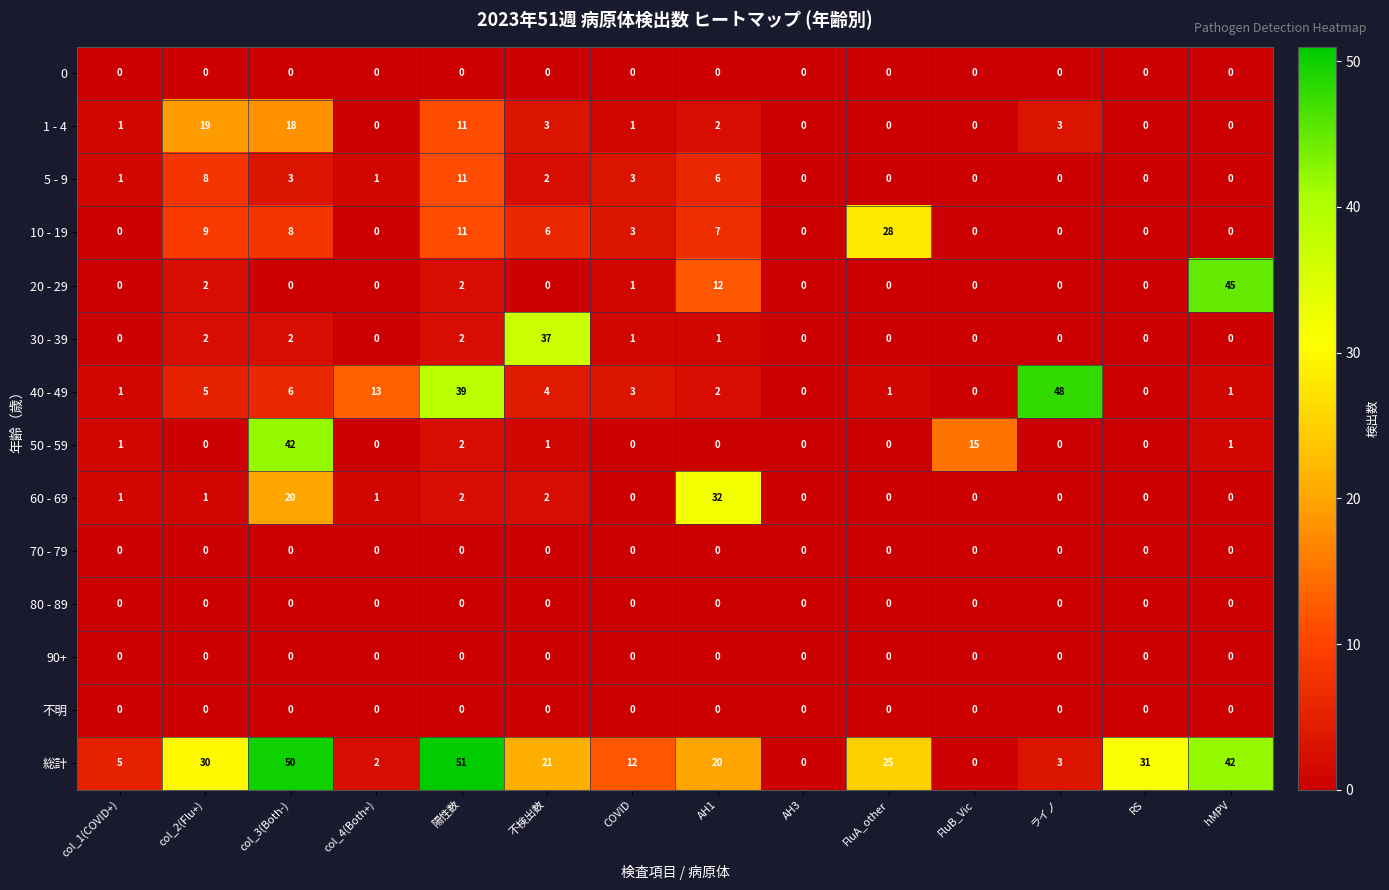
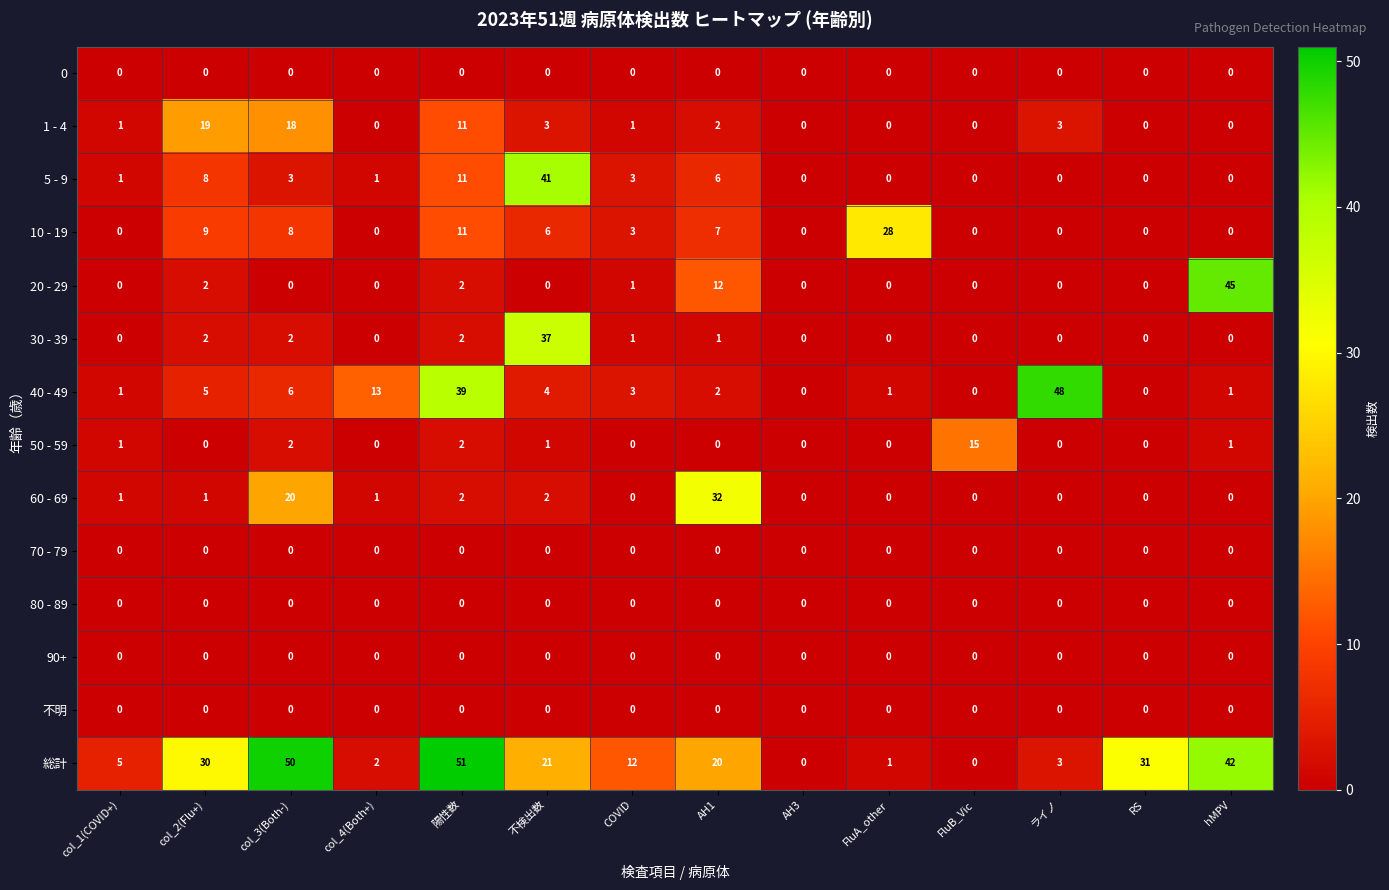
  {
    "0": {
      "col_1(COVID+)": 0,
      "col_2(Flu+)": 0,
      "col_3(Both-)": 0,
      "col_4(Both+)": 0,
      "陽性数": 0,
      "不検出数": 0,
      "COVID": 0,
      "AH1": 0,
      "AH3": 0,
      "FluA_other": 0,
      "FluB_Vic": 0,
      "ライノ": 0,
      "RS": 0,
      "hMPV": 0
    },
    "1 - 4": {
      "col_1(COVID+)": 1,
      "col_2(Flu+)": 19,
      "col_3(Both-)": 18,
      "col_4(Both+)": 0,
      "陽性数": 11,
      "不検出数": 3,
      "COVID": 1,
      "AH1": 2,
      "AH3": 0,
      "FluA_other": 0,
      "FluB_Vic": 0,
      "ライノ": 3,
      "RS": 0,
      "hMPV": 0
    },
    "5 - 9": {
      "col_1(COVID+)": 1,
      "col_2(Flu+)": 8,
      "col_3(Both-)": 3,
      "col_4(Both+)": 1,
      "陽性数": 11,
-     "不検出数": 2,
+     "不検出数": 41,
      "COVID": 3,
      "AH1": 6,
      "AH3": 0,
      "FluA_other": 0,
      "FluB_Vic": 0,
      "ライノ": 0,
      "RS": 0,
      "hMPV": 0
    },
    "10 - 19": {
      "col_1(COVID+)": 0,
      "col_2(Flu+)": 9,
      "col_3(Both-)": 8,
      "col_4(Both+)": 0,
      "陽性数": 11,
      "不検出数": 6,
      "COVID": 3,
      "AH1": 7,
      "AH3": 0,
      "FluA_other": 28,
      "FluB_Vic": 0,
      "ライノ": 0,
      "RS": 0,
      "hMPV": 0
    },
    "20 - 29": {
      "col_1(COVID+)": 0,
      "col_2(Flu+)": 2,
      "col_3(Both-)": 0,
      "col_4(Both+)": 0,
      "陽性数": 2,
      "不検出数": 0,
      "COVID": 1,
      "AH1": 12,
      "AH3": 0,
      "FluA_other": 0,
      "FluB_Vic": 0,
      "ライノ": 0,
      "RS": 0,
      "hMPV": 45
    },
    "30 - 39": {
      "col_1(COVID+)": 0,
      "col_2(Flu+)": 2,
      "col_3(Both-)": 2,
      "col_4(Both+)": 0,
      "陽性数": 2,
      "不検出数": 37,
      "COVID": 1,
      "AH1": 1,
      "AH3": 0,
      "FluA_other": 0,
      "FluB_Vic": 0,
      "ライノ": 0,
      "RS": 0,
      "hMPV": 0
    },
    "40 - 49": {
      "col_1(COVID+)": 1,
      "col_2(Flu+)": 5,
      "col_3(Both-)": 6,
      "col_4(Both+)": 13,
      "陽性数": 39,
      "不検出数": 4,
      "COVID": 3,
      "AH1": 2,
      "AH3": 0,
      "FluA_other": 1,
      "FluB_Vic": 0,
      "ライノ": 48,
      "RS": 0,
      "hMPV": 1
    },
    "50 - 59": {
      "col_1(COVID+)": 1,
      "col_2(Flu+)": 0,
-     "col_3(Both-)": 42,
+     "col_3(Both-)": 2,
      "col_4(Both+)": 0,
      "陽性数": 2,
      "不検出数": 1,
      "COVID": 0,
      "AH1": 0,
      "AH3": 0,
      "FluA_other": 0,
      "FluB_Vic": 15,
      "ライノ": 0,
      "RS": 0,
      "hMPV": 1
    },
    "60 - 69": {
      "col_1(COVID+)": 1,
      "col_2(Flu+)": 1,
      "col_3(Both-)": 20,
      "col_4(Both+)": 1,
      "陽性数": 2,
      "不検出数": 2,
      "COVID": 0,
      "AH1": 32,
      "AH3": 0,
      "FluA_other": 0,
      "FluB_Vic": 0,
      "ライノ": 0,
      "RS": 0,
      "hMPV": 0
    },
    "70 - 79": {
      "col_1(COVID+)": 0,
      "col_2(Flu+)": 0,
      "col_3(Both-)": 0,
      "col_4(Both+)": 0,
      "陽性数": 0,
      "不検出数": 0,
      "COVID": 0,
      "AH1": 0,
      "AH3": 0,
      "FluA_other": 0,
      "FluB_Vic": 0,
      "ライノ": 0,
      "RS": 0,
      "hMPV": 0
    },
    "80 - 89": {
      "col_1(COVID+)": 0,
      "col_2(Flu+)": 0,
      "col_3(Both-)": 0,
      "col_4(Both+)": 0,
      "陽性数": 0,
      "不検出数": 0,
      "COVID": 0,
      "AH1": 0,
      "AH3": 0,
      "FluA_other": 0,
      "FluB_Vic": 0,
      "ライノ": 0,
      "RS": 0,
      "hMPV": 0
    },
    "90+": {
      "col_1(COVID+)": 0,
      "col_2(Flu+)": 0,
      "col_3(Both-)": 0,
      "col_4(Both+)": 0,
      "陽性数": 0,
      "不検出数": 0,
      "COVID": 0,
      "AH1": 0,
      "AH3": 0,
      "FluA_other": 0,
      "FluB_Vic": 0,
      "ライノ": 0,
      "RS": 0,
      "hMPV": 0
    },
    "不明": {
      "col_1(COVID+)": 0,
      "col_2(Flu+)": 0,
      "col_3(Both-)": 0,
      "col_4(Both+)": 0,
      "陽性数": 0,
      "不検出数": 0,
      "COVID": 0,
      "AH1": 0,
      "AH3": 0,
      "FluA_other": 0,
      "FluB_Vic": 0,
      "ライノ": 0,
      "RS": 0,
      "hMPV": 0
    },
    "総計": {
      "col_1(COVID+)": 5,
      "col_2(Flu+)": 30,
      "col_3(Both-)": 50,
      "col_4(Both+)": 2,
      "陽性数": 51,
      "不検出数": 21,
      "COVID": 12,
      "AH1": 20,
      "AH3": 0,
-     "FluA_other": 25,
+     "FluA_other": 1,
      "FluB_Vic": 0,
      "ライノ": 3,
      "RS": 31,
      "hMPV": 42
    }
  }
